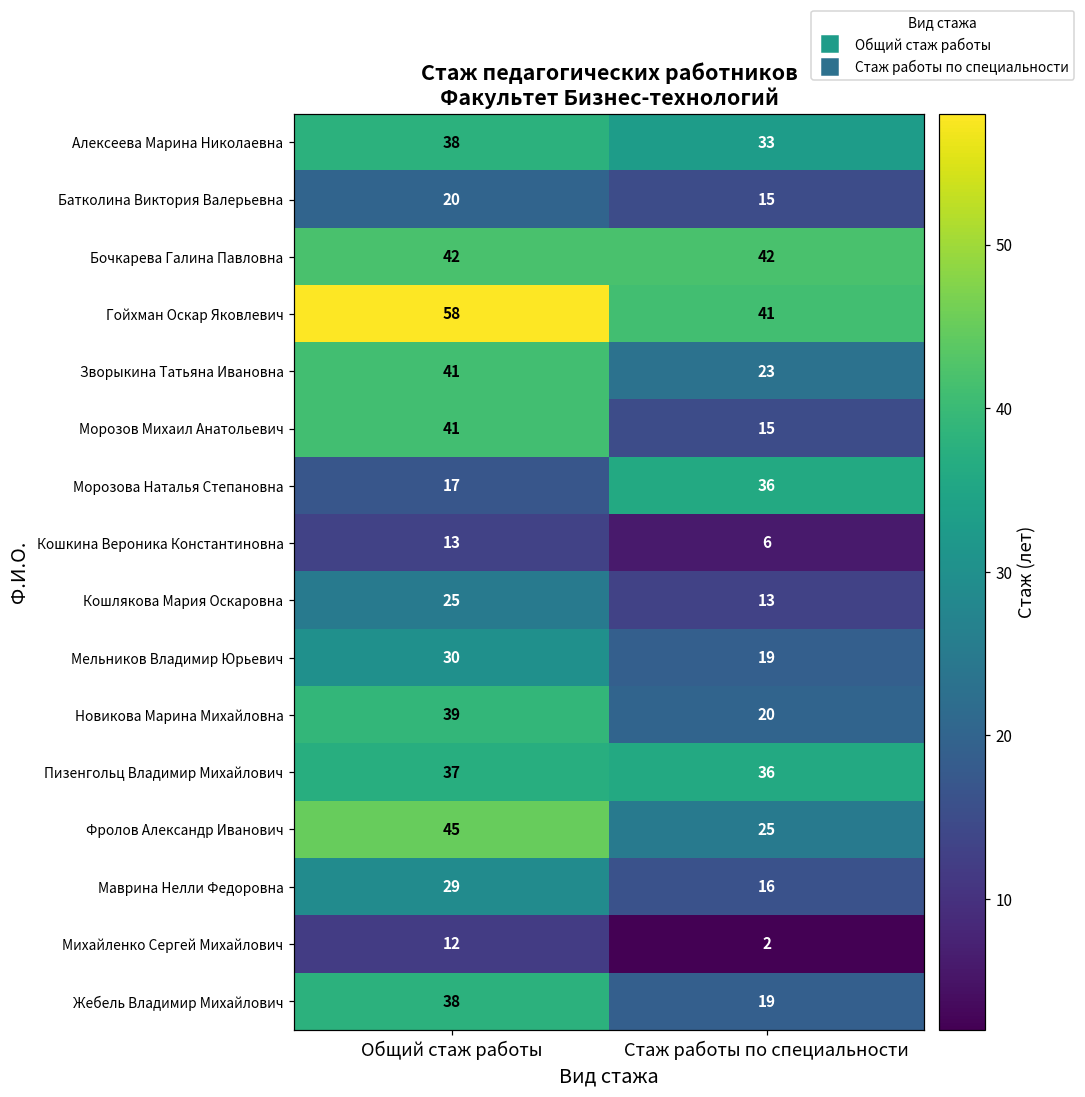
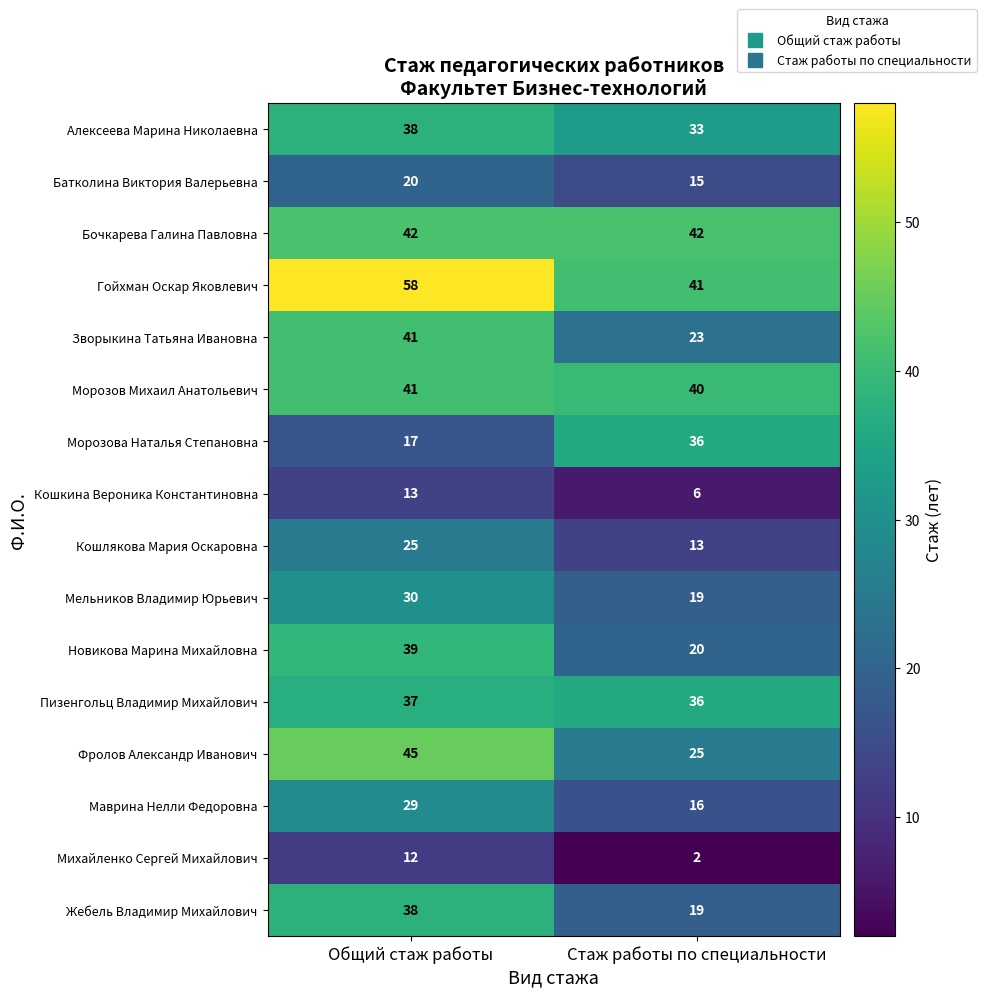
  {
    "Алексеева Марина Николаевна": {
      "Общий стаж работы": 38,
      "Стаж работы по специальности": 33
    },
    "Батколина Виктория Валерьевна": {
      "Общий стаж работы": 20,
      "Стаж работы по специальности": 15
    },
    "Бочкарева Галина Павловна": {
      "Общий стаж работы": 42,
      "Стаж работы по специальности": 42
    },
    "Гойхман Оскар Яковлевич": {
      "Общий стаж работы": 58,
      "Стаж работы по специальности": 41
    },
    "Зворыкина Татьяна Ивановна": {
      "Общий стаж работы": 41,
      "Стаж работы по специальности": 23
    },
    "Морозов Михаил Анатольевич": {
      "Общий стаж работы": 41,
-     "Стаж работы по специальности": 15
+     "Стаж работы по специальности": 40
    },
    "Морозова Наталья Степановна": {
      "Общий стаж работы": 17,
      "Стаж работы по специальности": 36
    },
    "Кошкина Вероника Константиновна": {
      "Общий стаж работы": 13,
      "Стаж работы по специальности": 6
    },
    "Кошлякова Мария Оскаровна": {
      "Общий стаж работы": 25,
      "Стаж работы по специальности": 13
    },
    "Мельников Владимир Юрьевич": {
      "Общий стаж работы": 30,
      "Стаж работы по специальности": 19
    },
    "Новикова Марина Михайловна": {
      "Общий стаж работы": 39,
      "Стаж работы по специальности": 20
    },
    "Пизенгольц Владимир Михайлович": {
      "Общий стаж работы": 37,
      "Стаж работы по специальности": 36
    },
    "Фролов Александр Иванович": {
      "Общий стаж работы": 45,
      "Стаж работы по специальности": 25
    },
    "Маврина Нелли Федоровна": {
      "Общий стаж работы": 29,
      "Стаж работы по специальности": 16
    },
    "Михайленко Сергей Михайлович": {
      "Общий стаж работы": 12,
      "Стаж работы по специальности": 2
    },
    "Жебель Владимир Михайлович": {
      "Общий стаж работы": 38,
      "Стаж работы по специальности": 19
    }
  }
